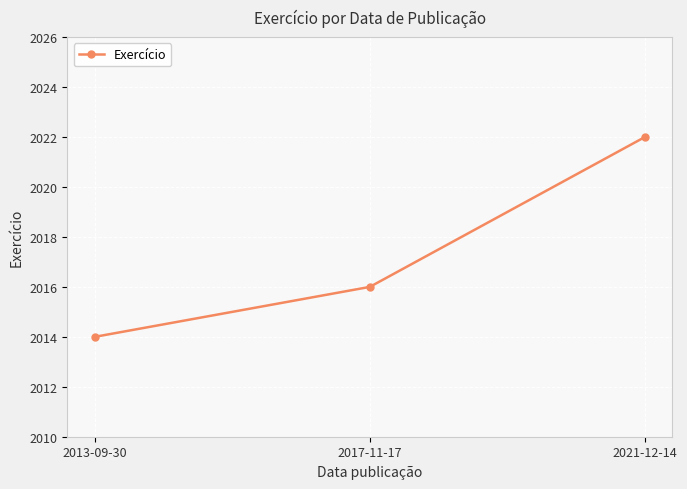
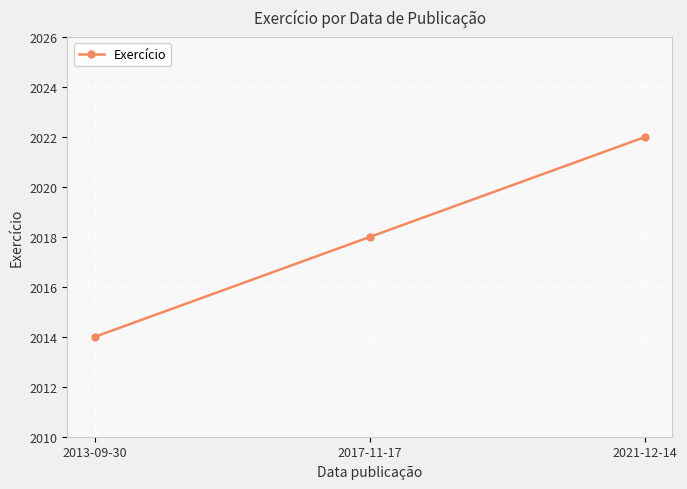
  {
    "2013-09-30": 2014,
-   "2017-11-17": 2016,
+   "2017-11-17": 2018,
    "2021-12-14": 2022
  }
